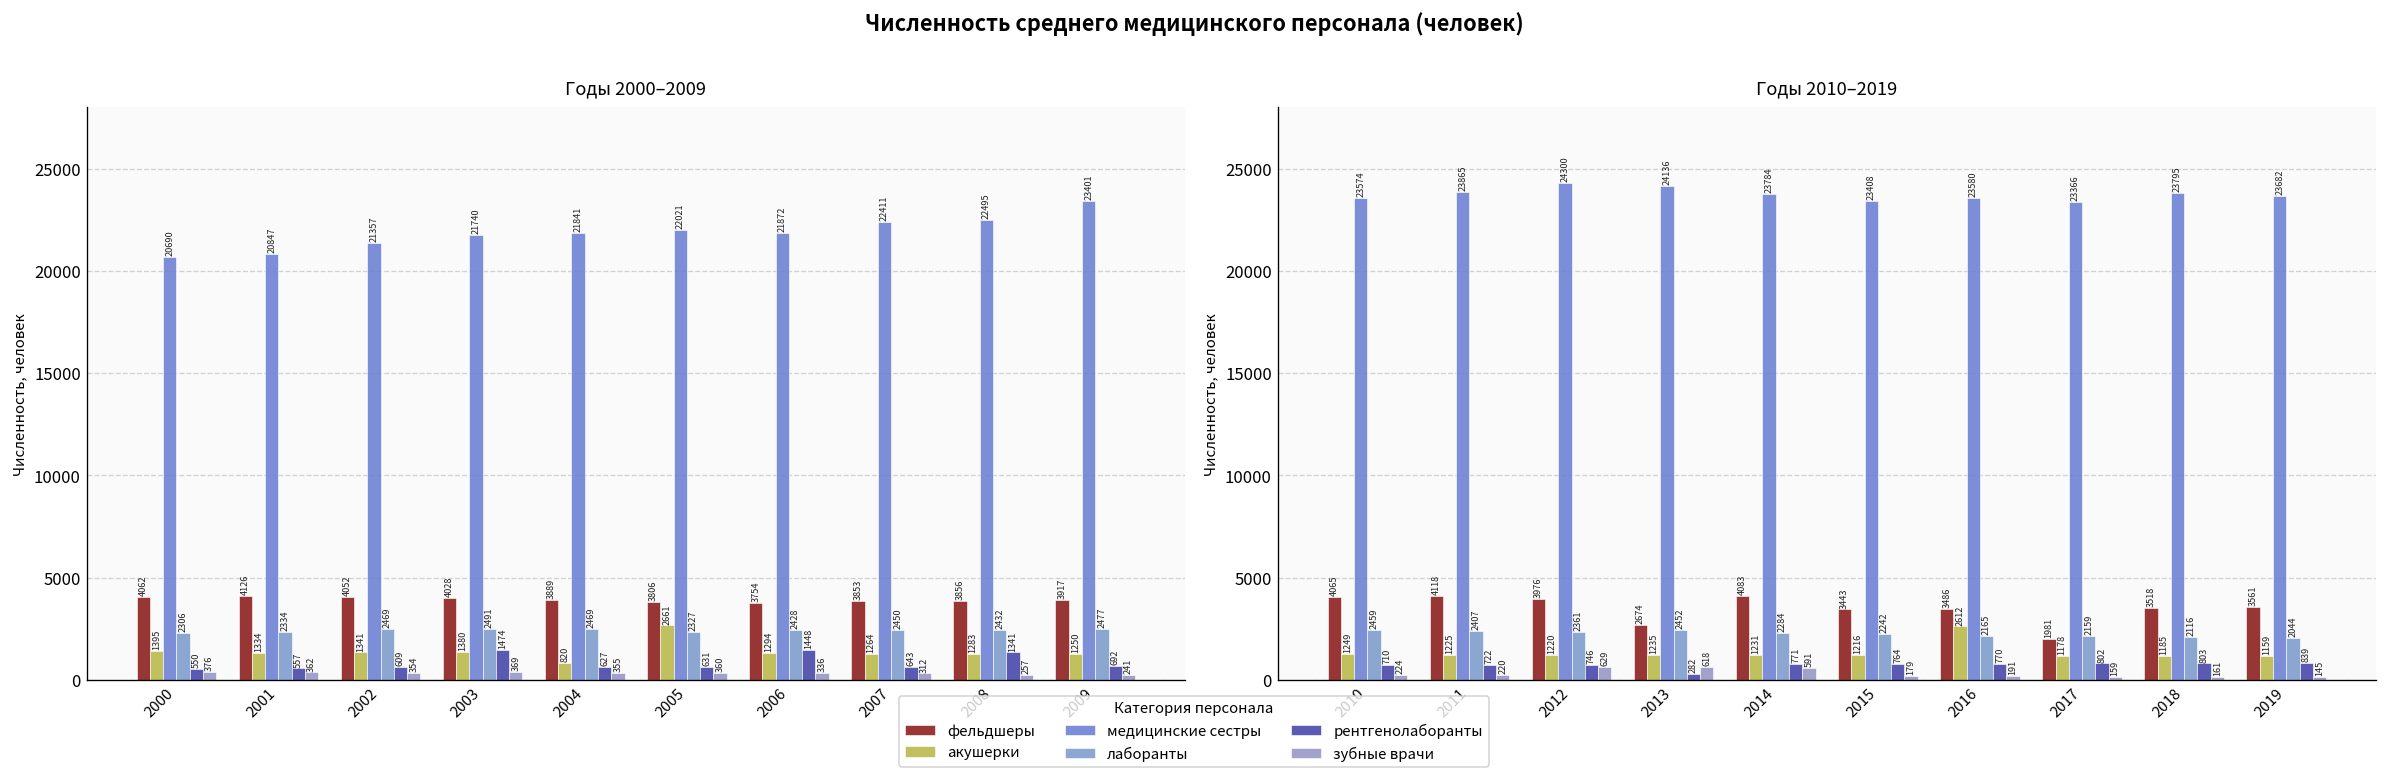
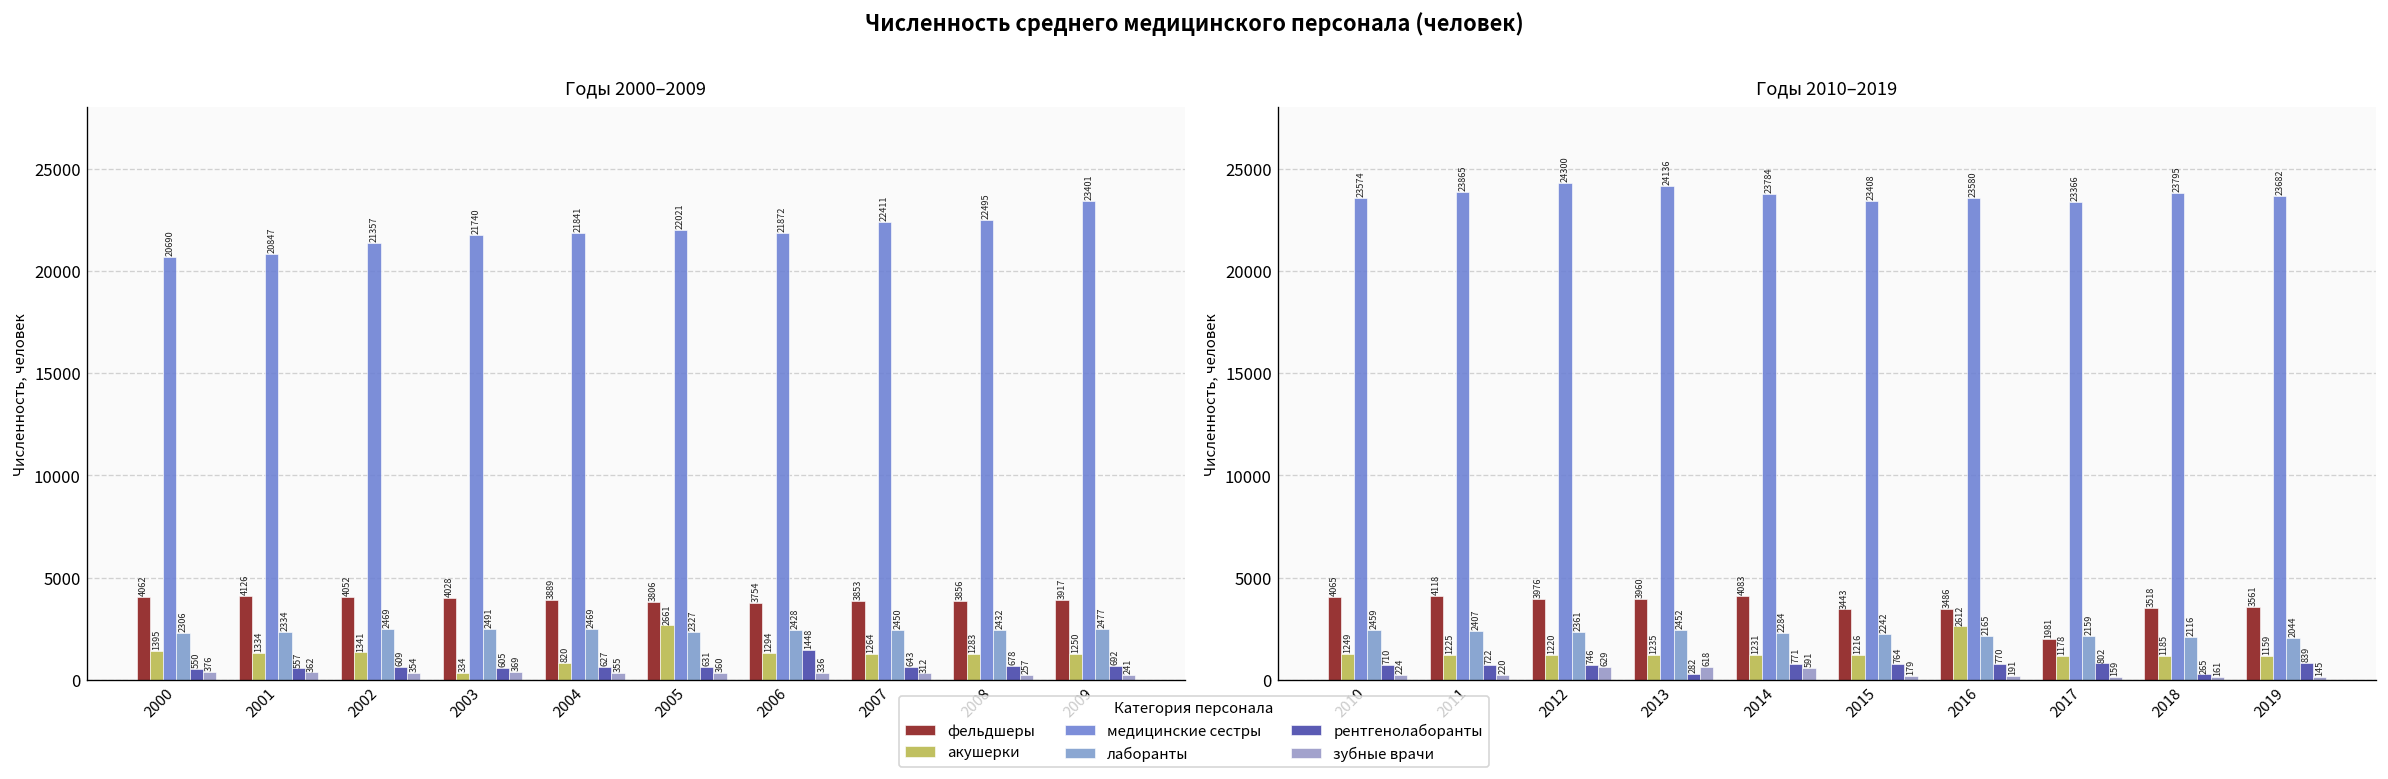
  {
    "Годы 2000–2009": {
      "фельдшеры": {
        "2000": 4062,
        "2001": 4126,
        "2002": 4052,
        "2003": 4028,
        "2004": 3889,
        "2005": 3806,
        "2006": 3754,
        "2007": 3853,
        "2008": 3856,
        "2009": 3917
      },
      "акушерки": {
        "2000": 1395,
        "2001": 1334,
        "2002": 1341,
-       "2003": 1380,
+       "2003": 334,
        "2004": 820,
        "2005": 2661,
        "2006": 1294,
        "2007": 1264,
        "2008": 1283,
        "2009": 1250
      },
      "рентгенолаборанты": {
        "2000": 550,
        "2001": 557,
        "2002": 609,
-       "2003": 1474,
+       "2003": 605,
        "2004": 627,
        "2005": 631,
        "2006": 1448,
        "2007": 643,
-       "2008": 1341,
+       "2008": 678,
        "2009": 692
      }
    },
    "Годы 2010–2019": {
      "фельдшеры": {
        "2010": 4065,
        "2011": 4118,
        "2012": 3976,
-       "2013": 2674,
+       "2013": 3960,
        "2014": 4083,
        "2015": 3443,
        "2016": 3486,
        "2017": 1981,
        "2018": 3518,
        "2019": 3561
      },
      "акушерки": {
        "2010": 1249,
        "2011": 1225,
        "2012": 1220,
        "2013": 1235,
        "2014": 1231,
        "2015": 1216,
        "2016": 2612,
        "2017": 1178,
        "2018": 1185,
        "2019": 1159
      },
      "рентгенолаборанты": {
        "2010": 710,
        "2011": 722,
        "2012": 746,
        "2013": 282,
        "2014": 771,
        "2015": 764,
        "2016": 770,
        "2017": 802,
-       "2018": 803,
+       "2018": 265,
        "2019": 839
      }
    }
  }
